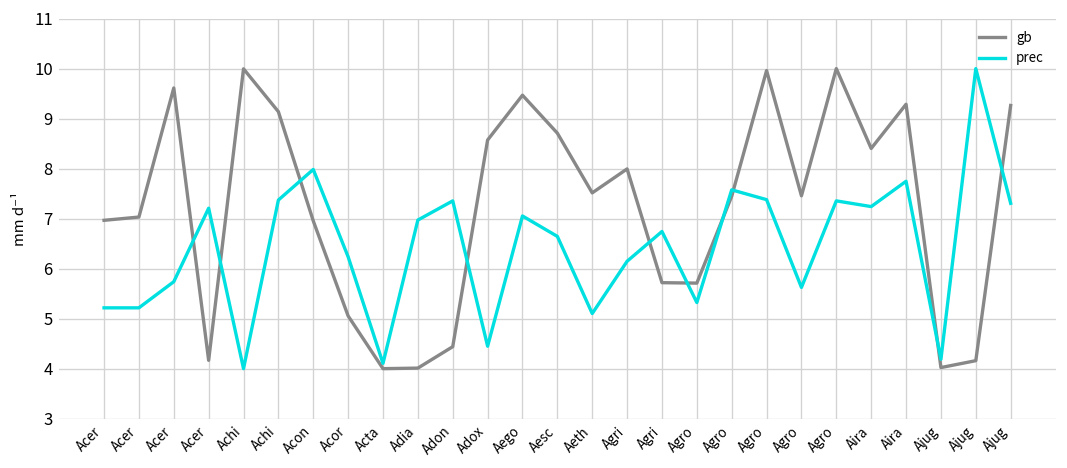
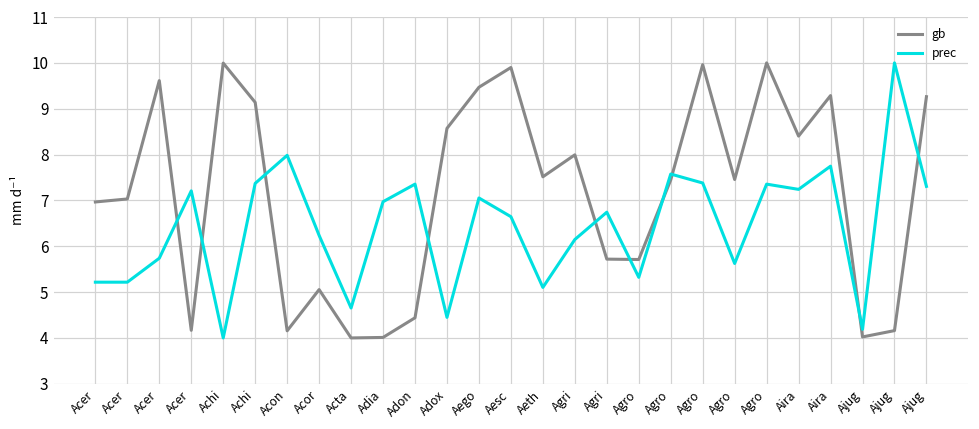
  {
    "gb": {
-     "Acon": 7.0,
+     "Acon": 4.2,
      "Acor": 5.1,
      "Acta": 4.0,
      "Adia": 4.0,
      "Adon": 4.4,
      "Adox": 8.6,
      "Aego": 9.5,
-     "Aesc": 8.7,
+     "Aesc": 9.9,
      "Aeth": 7.5
    },
    "prec": {
      "Acon": 8.0,
      "Acor": 6.2,
-     "Acta": 4.1,
+     "Acta": 4.7,
      "Adia": 7.0,
      "Adon": 7.4,
      "Adox": 4.4,
      "Aego": 7.1,
      "Aesc": 6.6,
      "Aeth": 5.1
    }
  }
